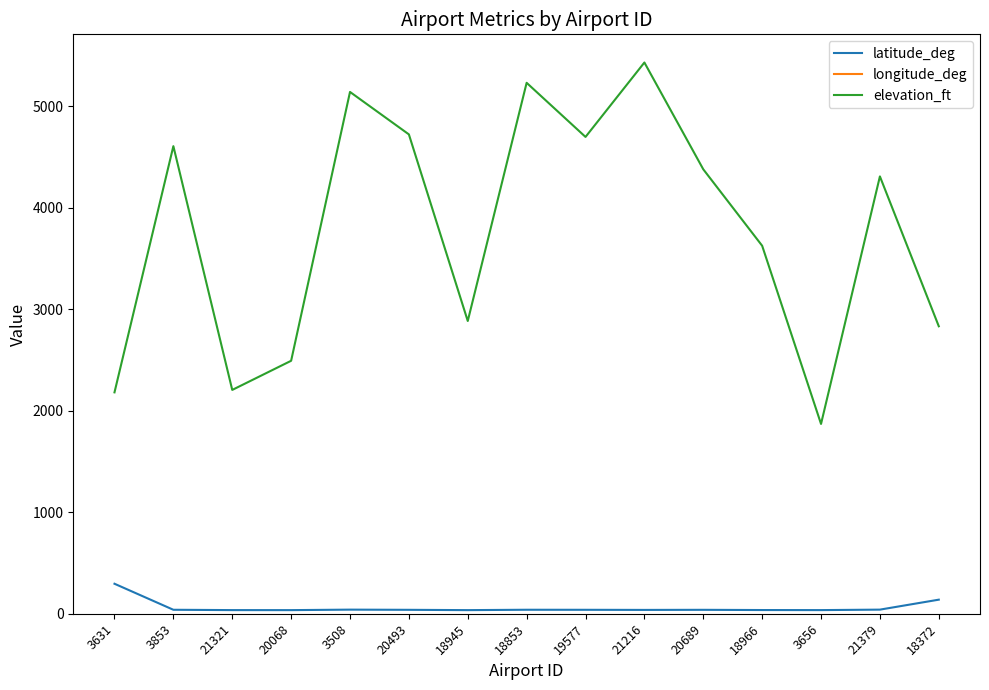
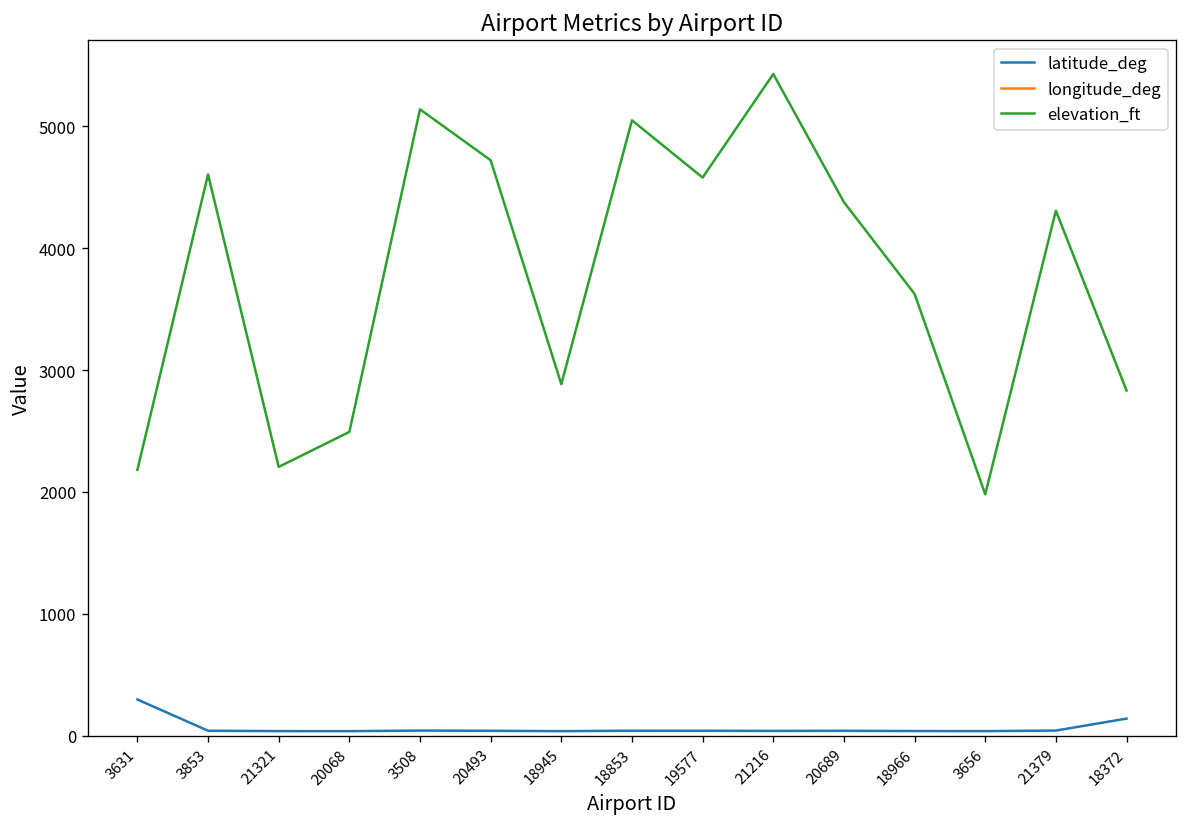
  {
    "latitude_deg": {
      "3631": 300,
      "3853": 40,
      "21321": 40,
      "20068": 40,
      "3508": 40,
      "20493": 40,
      "18945": 40,
      "18853": 40,
      "19577": 40,
      "21216": 40,
      "20689": 40,
      "18966": 40,
      "3656": 40,
      "21379": 40,
      "18372": 140
    },
    "elevation_ft": {
      "3631": 2180,
      "3853": 4610,
      "21321": 2210,
      "20068": 2490,
      "3508": 5140,
      "20493": 4720,
      "18945": 2880,
-     "18853": 5230,
-     "19577": 4700,
+     "18853": 5050,
+     "19577": 4580,
      "21216": 5430,
      "20689": 4380,
      "18966": 3630,
-     "3656": 1870,
+     "3656": 1980,
      "21379": 4310,
      "18372": 2830
    }
  }
